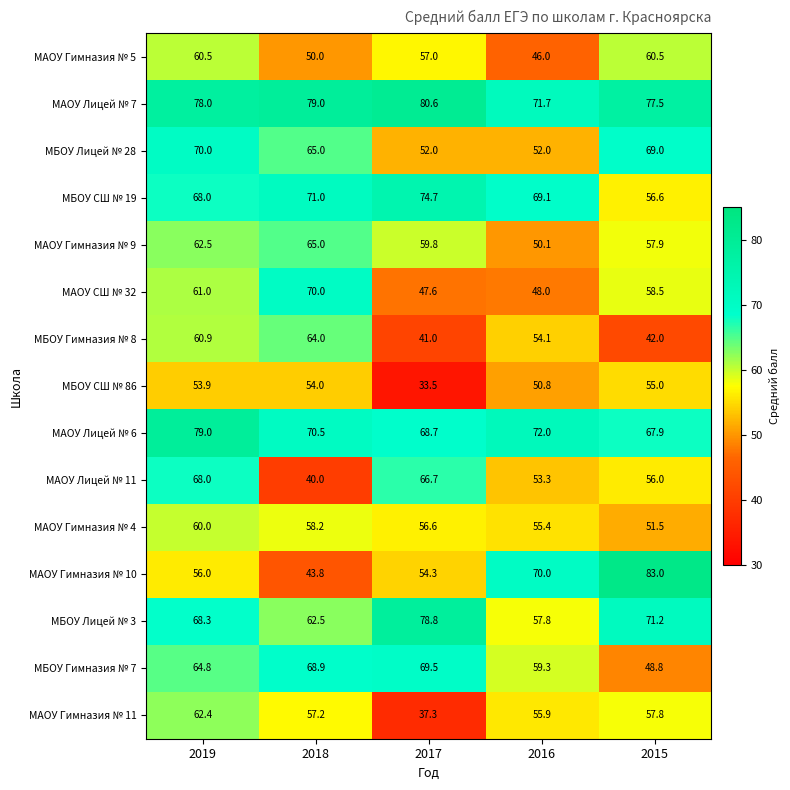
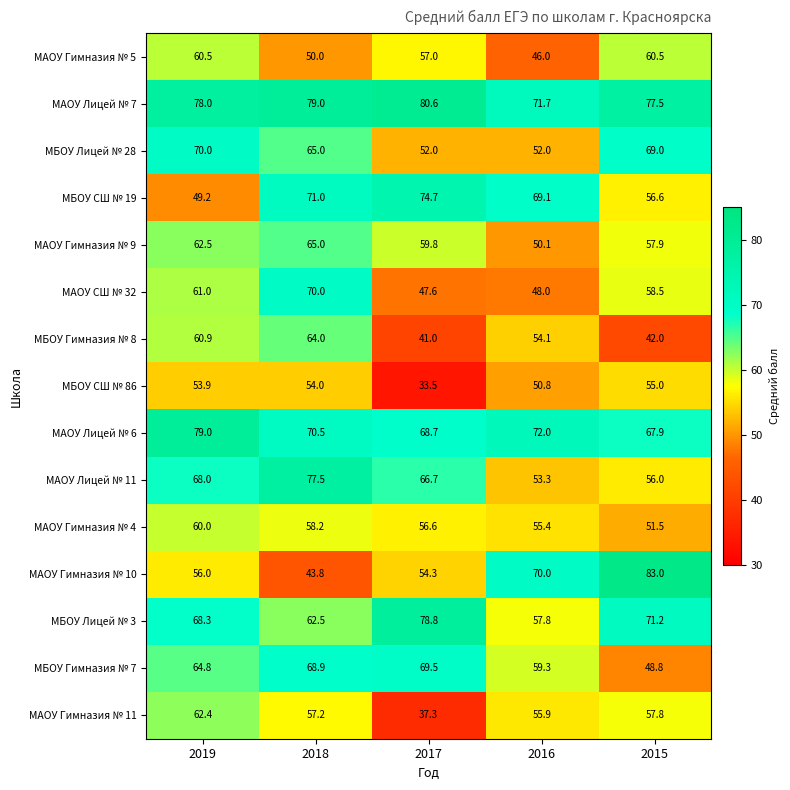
  {
    "МАОУ Гимназия № 5": {
      "2019": 60.5,
      "2018": 50.0,
      "2017": 57.0,
      "2016": 46.0,
      "2015": 60.5
    },
    "МАОУ Лицей № 7": {
      "2019": 78.0,
      "2018": 79.0,
      "2017": 80.6,
      "2016": 71.7,
      "2015": 77.5
    },
    "МБОУ Лицей № 28": {
      "2019": 70.0,
      "2018": 65.0,
      "2017": 52.0,
      "2016": 52.0,
      "2015": 69.0
    },
    "МБОУ СШ № 19": {
-     "2019": 68.0,
+     "2019": 49.2,
      "2018": 71.0,
      "2017": 74.7,
      "2016": 69.1,
      "2015": 56.6
    },
    "МАОУ Гимназия № 9": {
      "2019": 62.5,
      "2018": 65.0,
      "2017": 59.8,
      "2016": 50.1,
      "2015": 57.9
    },
    "МАОУ СШ № 32": {
      "2019": 61.0,
      "2018": 70.0,
      "2017": 47.6,
      "2016": 48.0,
      "2015": 58.5
    },
    "МБОУ Гимназия № 8": {
      "2019": 60.9,
      "2018": 64.0,
      "2017": 41.0,
      "2016": 54.1,
      "2015": 42.0
    },
    "МБОУ СШ № 86": {
      "2019": 53.9,
      "2018": 54.0,
      "2017": 33.5,
      "2016": 50.8,
      "2015": 55.0
    },
    "МАОУ Лицей № 6": {
      "2019": 79.0,
      "2018": 70.5,
      "2017": 68.7,
      "2016": 72.0,
      "2015": 67.9
    },
    "МАОУ Лицей № 11": {
      "2019": 68.0,
-     "2018": 40.0,
+     "2018": 77.5,
      "2017": 66.7,
      "2016": 53.3,
      "2015": 56.0
    },
    "МАОУ Гимназия № 4": {
      "2019": 60.0,
      "2018": 58.2,
      "2017": 56.6,
      "2016": 55.4,
      "2015": 51.5
    },
    "МАОУ Гимназия № 10": {
      "2019": 56.0,
      "2018": 43.8,
      "2017": 54.3,
      "2016": 70.0,
      "2015": 83.0
    },
    "МБОУ Лицей № 3": {
      "2019": 68.3,
      "2018": 62.5,
      "2017": 78.8,
      "2016": 57.8,
      "2015": 71.2
    },
    "МБОУ Гимназия № 7": {
      "2019": 64.8,
      "2018": 68.9,
      "2017": 69.5,
      "2016": 59.3,
      "2015": 48.8
    },
    "МАОУ Гимназия № 11": {
      "2019": 62.4,
      "2018": 57.2,
      "2017": 37.3,
      "2016": 55.9,
      "2015": 57.8
    }
  }
